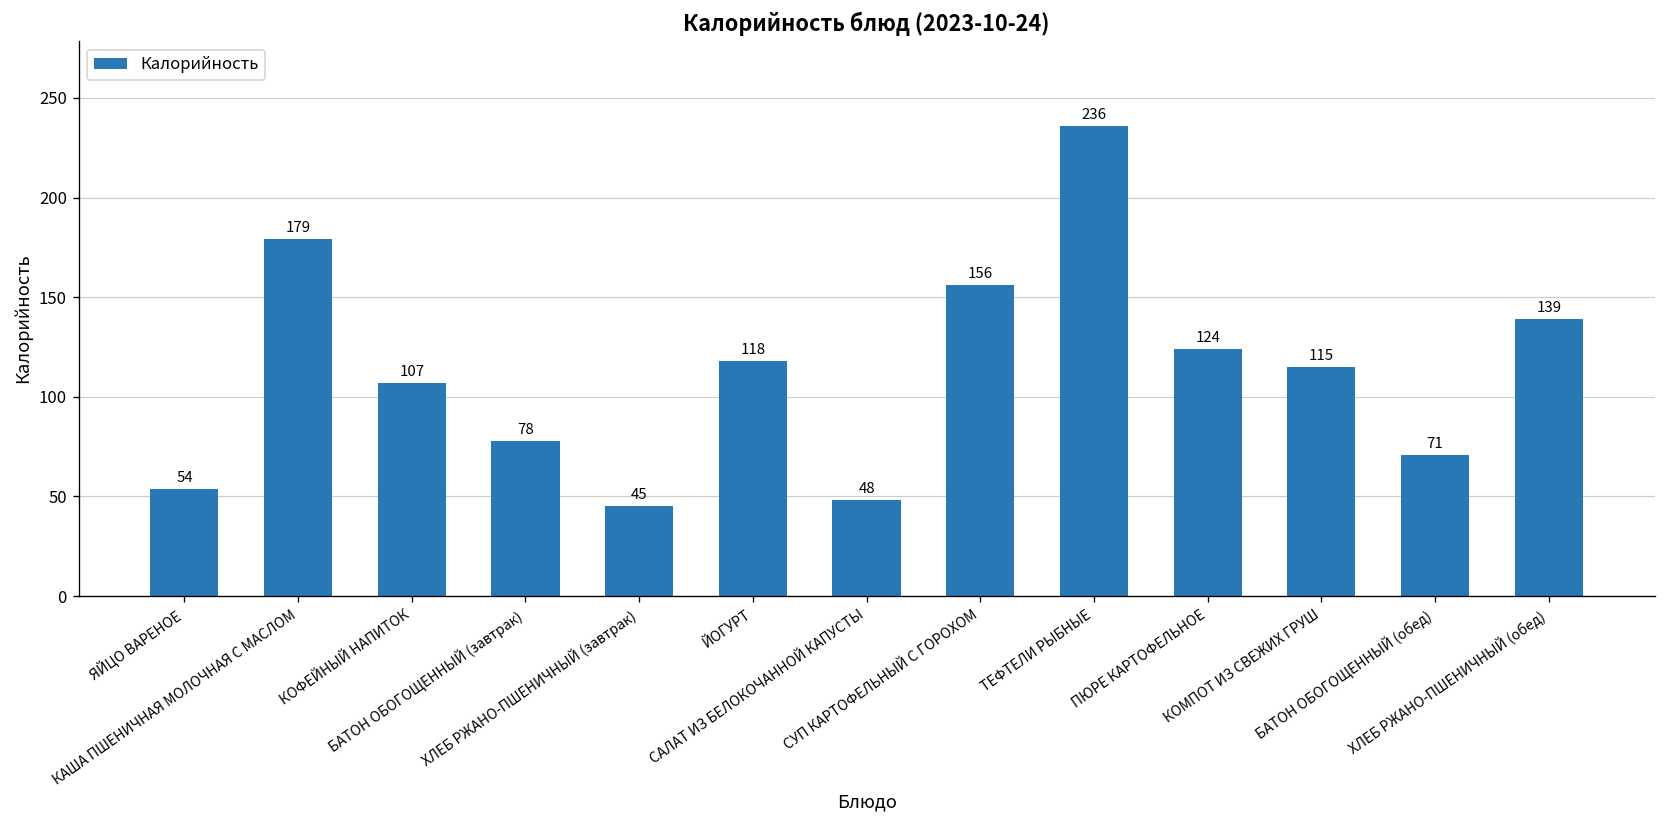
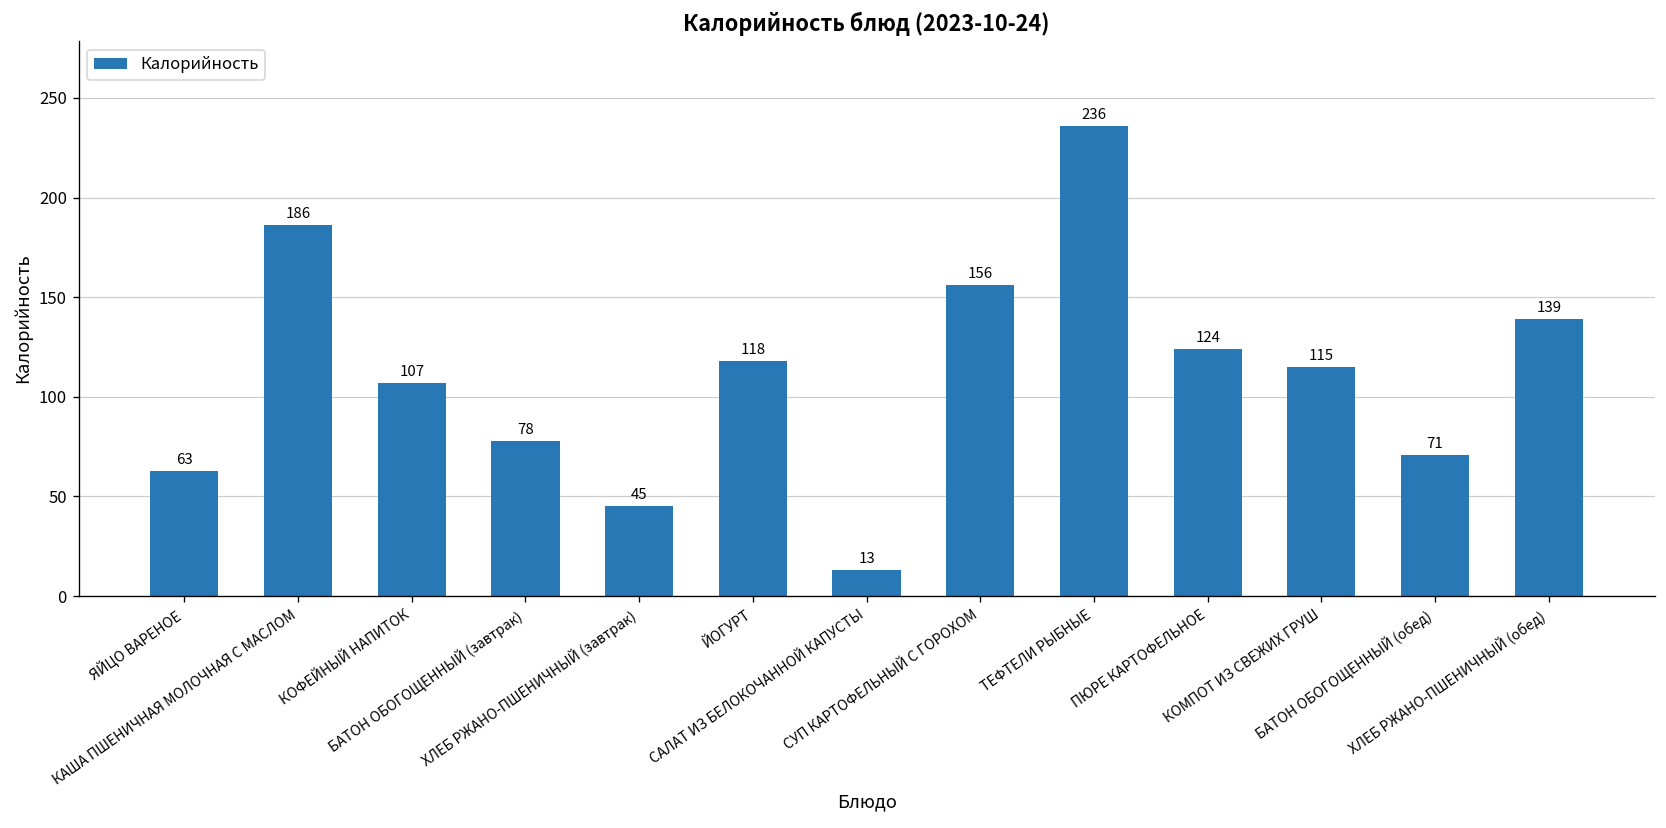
  {
-   "ЯЙЦО ВАРЕНОЕ": 54,
-   "КАША ПШЕНИЧНАЯ МОЛОЧНАЯ С МАСЛОМ": 179,
+   "ЯЙЦО ВАРЕНОЕ": 63,
+   "КАША ПШЕНИЧНАЯ МОЛОЧНАЯ С МАСЛОМ": 186,
    "КОФЕЙНЫЙ НАПИТОК": 107,
    "БАТОН ОБОГОЩЕННЫЙ (завтрак)": 78,
    "ХЛЕБ РЖАНО-ПШЕНИЧНЫЙ (завтрак)": 45,
    "ЙОГУРТ": 118,
-   "САЛАТ ИЗ БЕЛОКОЧАННОЙ КАПУСТЫ": 48,
+   "САЛАТ ИЗ БЕЛОКОЧАННОЙ КАПУСТЫ": 13,
    "СУП КАРТОФЕЛЬНЫЙ С ГОРОХОМ": 156,
    "ТЕФТЕЛИ РЫБНЫЕ": 236,
    "ПЮРЕ КАРТОФЕЛЬНОЕ": 124,
    "КОМПОТ ИЗ СВЕЖИХ ГРУШ": 115,
    "БАТОН ОБОГОЩЕННЫЙ (обед)": 71,
    "ХЛЕБ РЖАНО-ПШЕНИЧНЫЙ (обед)": 139
  }
